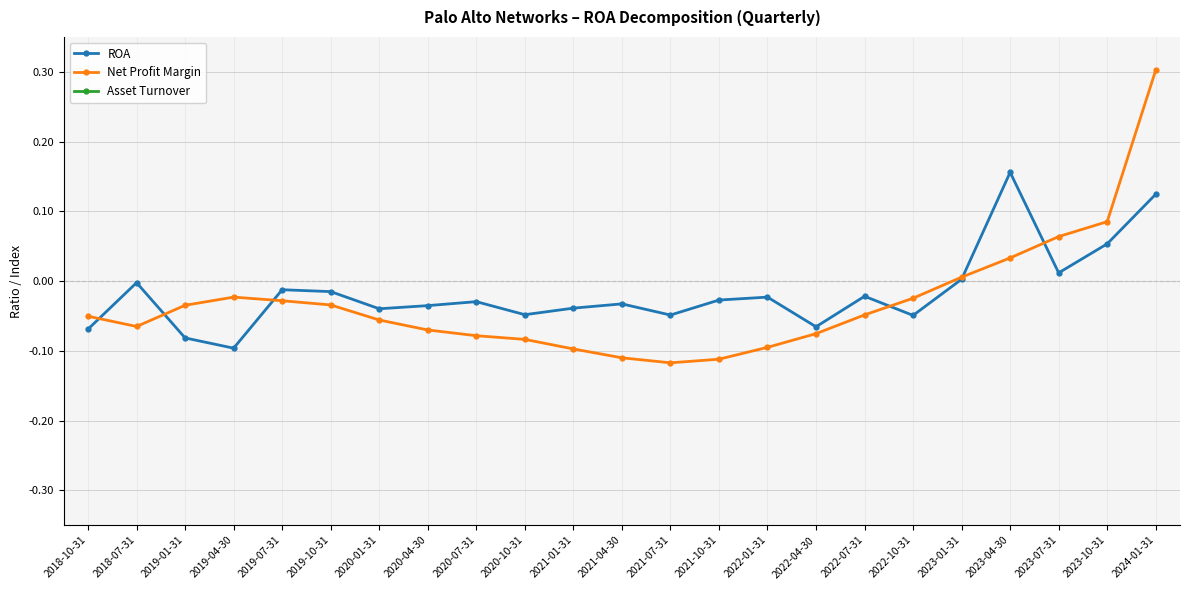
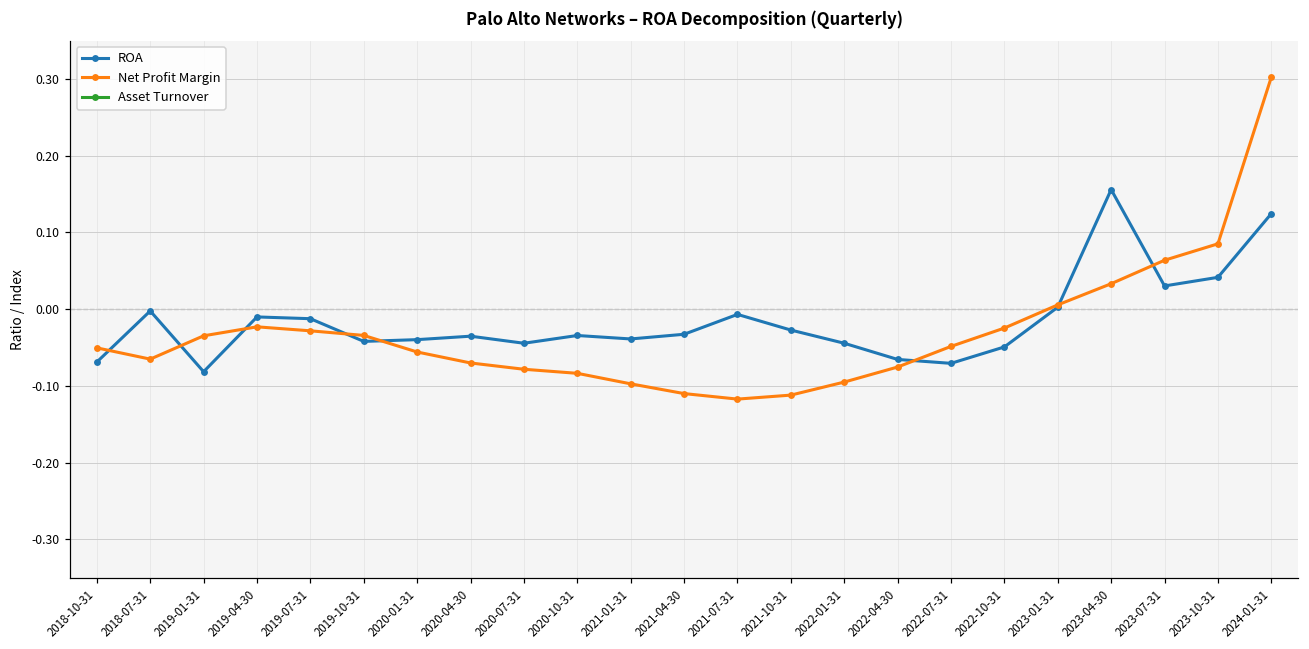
  {
    "ROA": {
      "2018-10-31": -0.07,
      "2018-07-31": 0.00,
      "2019-01-31": -0.08,
-     "2019-04-30": -0.10,
+     "2019-04-30": -0.01,
      "2019-07-31": -0.01,
-     "2019-10-31": -0.02,
+     "2019-10-31": -0.04,
      "2020-01-31": -0.04,
      "2020-04-30": -0.04,
-     "2020-07-31": -0.03,
-     "2020-10-31": -0.05,
+     "2020-07-31": -0.04,
+     "2020-10-31": -0.03,
      "2021-01-31": -0.04,
      "2021-04-30": -0.03,
-     "2021-07-31": -0.05,
+     "2021-07-31": -0.01,
      "2021-10-31": -0.03,
-     "2022-01-31": -0.02,
+     "2022-01-31": -0.04,
      "2022-04-30": -0.07,
-     "2022-07-31": -0.02,
+     "2022-07-31": -0.07,
      "2022-10-31": -0.05,
      "2023-04-30": 0.16,
-     "2023-07-31": 0.01,
-     "2023-10-31": 0.05,
+     "2023-07-31": 0.03,
+     "2023-10-31": 0.04,
      "2024-01-31": 0.12
    },
    "Net Profit Margin": {
      "2018-10-31": -0.05,
      "2018-07-31": -0.07,
      "2019-01-31": -0.03,
      "2019-04-30": -0.02,
      "2019-07-31": -0.03,
      "2019-10-31": -0.03,
      "2020-01-31": -0.06,
      "2020-04-30": -0.07,
      "2020-07-31": -0.08,
      "2020-10-31": -0.08,
      "2021-01-31": -0.10,
      "2021-04-30": -0.11,
      "2021-07-31": -0.12,
      "2021-10-31": -0.11,
      "2022-01-31": -0.10,
      "2022-04-30": -0.08,
      "2022-07-31": -0.05,
      "2022-10-31": -0.02,
      "2023-04-30": 0.03,
      "2023-07-31": 0.06,
      "2023-10-31": 0.09,
      "2024-01-31": 0.30
    }
  }
